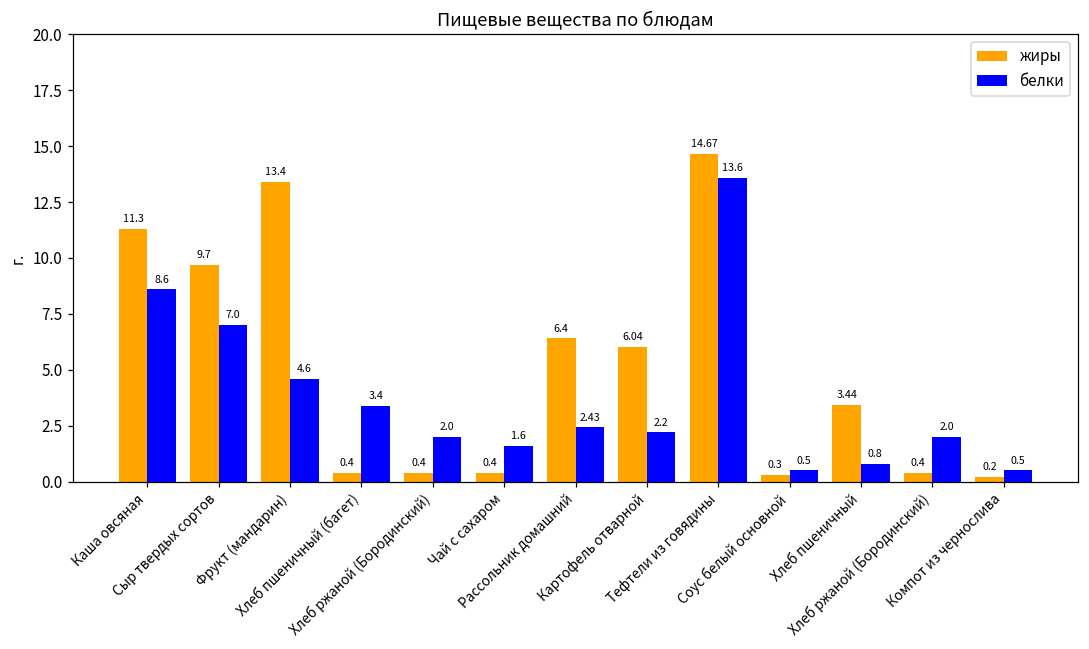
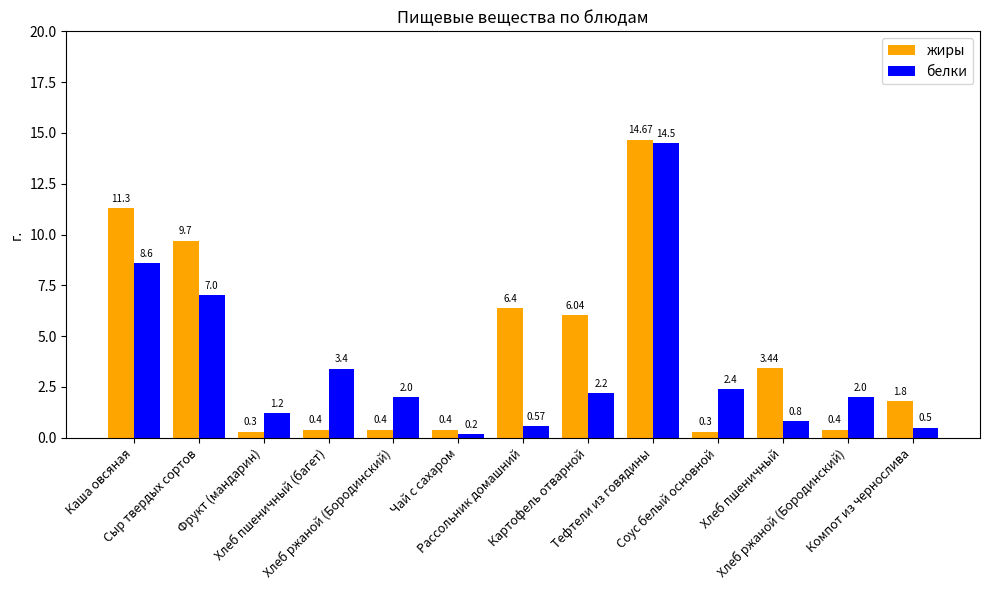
  {
    "жиры": {
      "Каша овсяная": 11.3,
      "Сыр твердых сортов": 9.7,
-     "Фрукт (мандарин)": 13.4,
+     "Фрукт (мандарин)": 0.3,
      "Хлеб пшеничный (багет)": 0.4,
      "Чай с сахаром": 0.4,
      "Рассольник домашний": 6.4,
      "Картофель отварной": 6.04,
      "Тефтели из говядины": 14.67,
      "Соус белый основной": 0.3,
      "Хлеб пшеничный": 3.44,
-     "Компот из чернослива": 0.2
+     "Компот из чернослива": 1.8
    },
    "белки": {
      "Каша овсяная": 8.6,
      "Сыр твердых сортов": 7.0,
-     "Фрукт (мандарин)": 4.6,
+     "Фрукт (мандарин)": 1.2,
      "Хлеб пшеничный (багет)": 3.4,
-     "Чай с сахаром": 1.6,
-     "Рассольник домашний": 2.43,
+     "Чай с сахаром": 0.2,
+     "Рассольник домашний": 0.57,
      "Картофель отварной": 2.2,
-     "Тефтели из говядины": 13.6,
-     "Соус белый основной": 0.5,
+     "Тефтели из говядины": 14.5,
+     "Соус белый основной": 2.4,
      "Хлеб пшеничный": 0.8,
      "Компот из чернослива": 0.5
    }
  }
